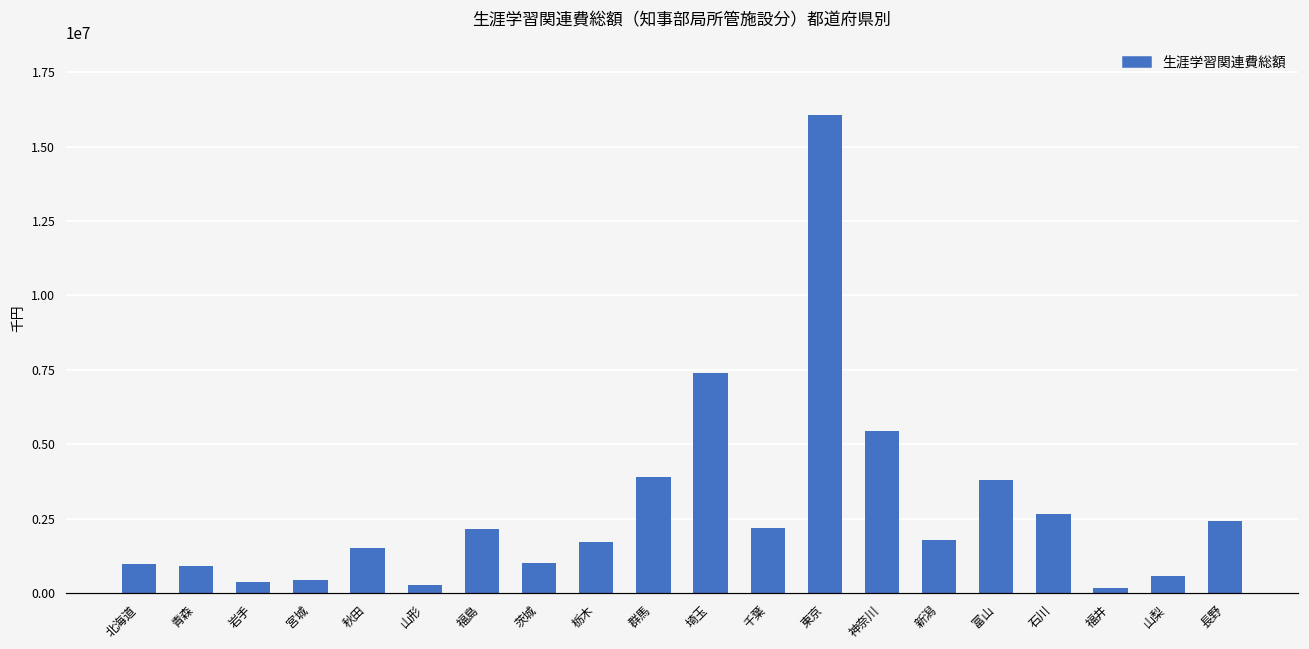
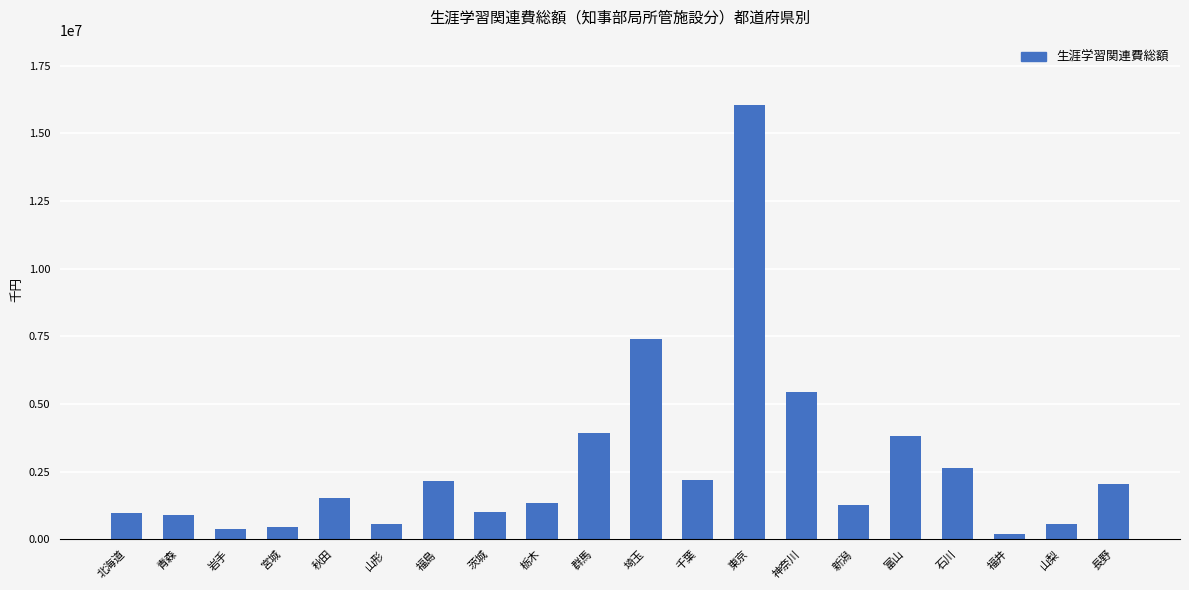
  {
    "北海道": 1000000,
    "青森": 900000,
    "岩手": 400000,
    "宮城": 500000,
    "秋田": 1500000,
-   "山形": 300000,
+   "山形": 600000,
    "福島": 2100000,
    "茨城": 1000000,
-   "栃木": 1700000,
+   "栃木": 1300000,
    "群馬": 3900000,
    "埼玉": 7400000,
    "千葉": 2200000,
    "東京": 16000000,
    "神奈川": 5500000,
-   "新潟": 1800000,
+   "新潟": 1300000,
    "富山": 3800000,
    "石川": 2600000,
    "福井": 200000,
    "山梨": 600000,
-   "長野": 2400000
+   "長野": 2100000
  }
